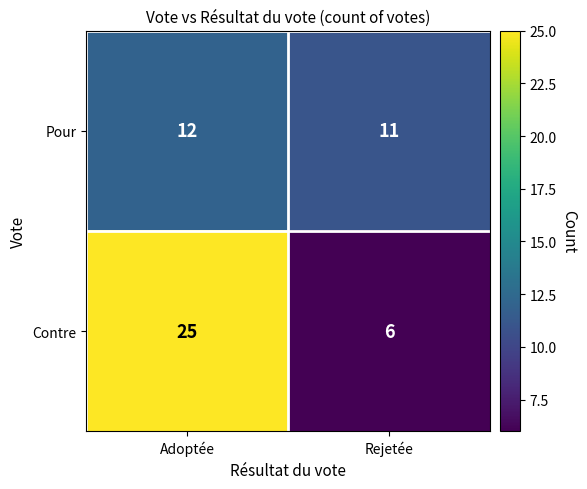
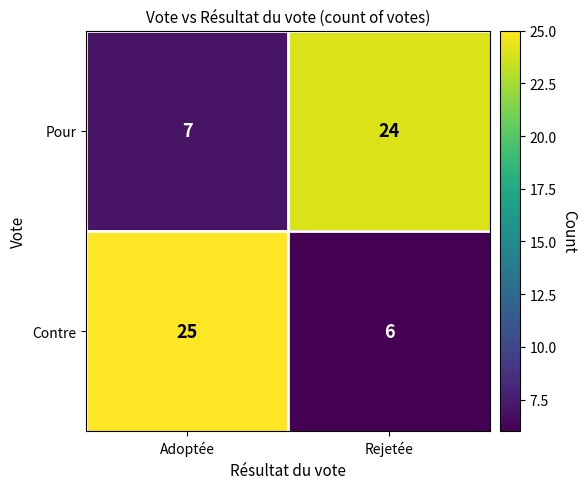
  {
    "Pour": {
-     "Adoptée": 12,
-     "Rejetée": 11
+     "Adoptée": 7,
+     "Rejetée": 24
    },
    "Contre": {
      "Adoptée": 25,
      "Rejetée": 6
    }
  }
